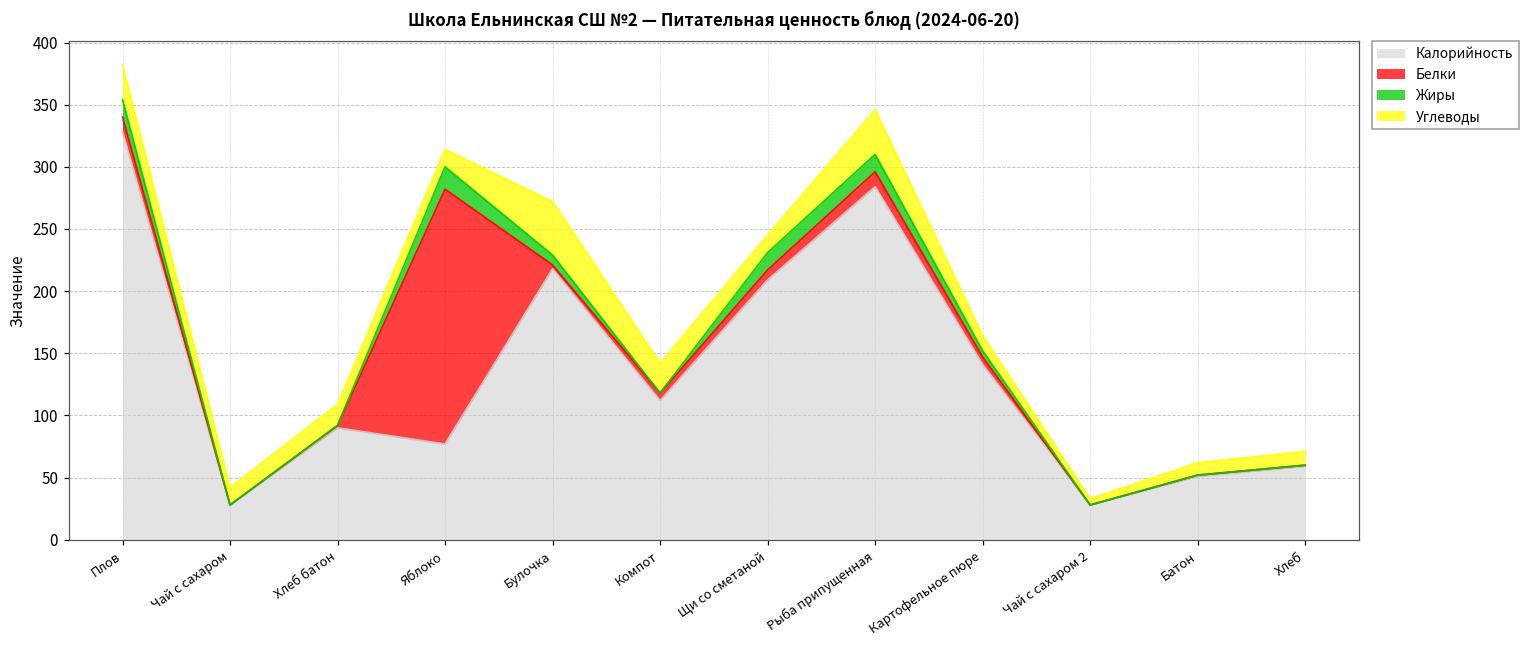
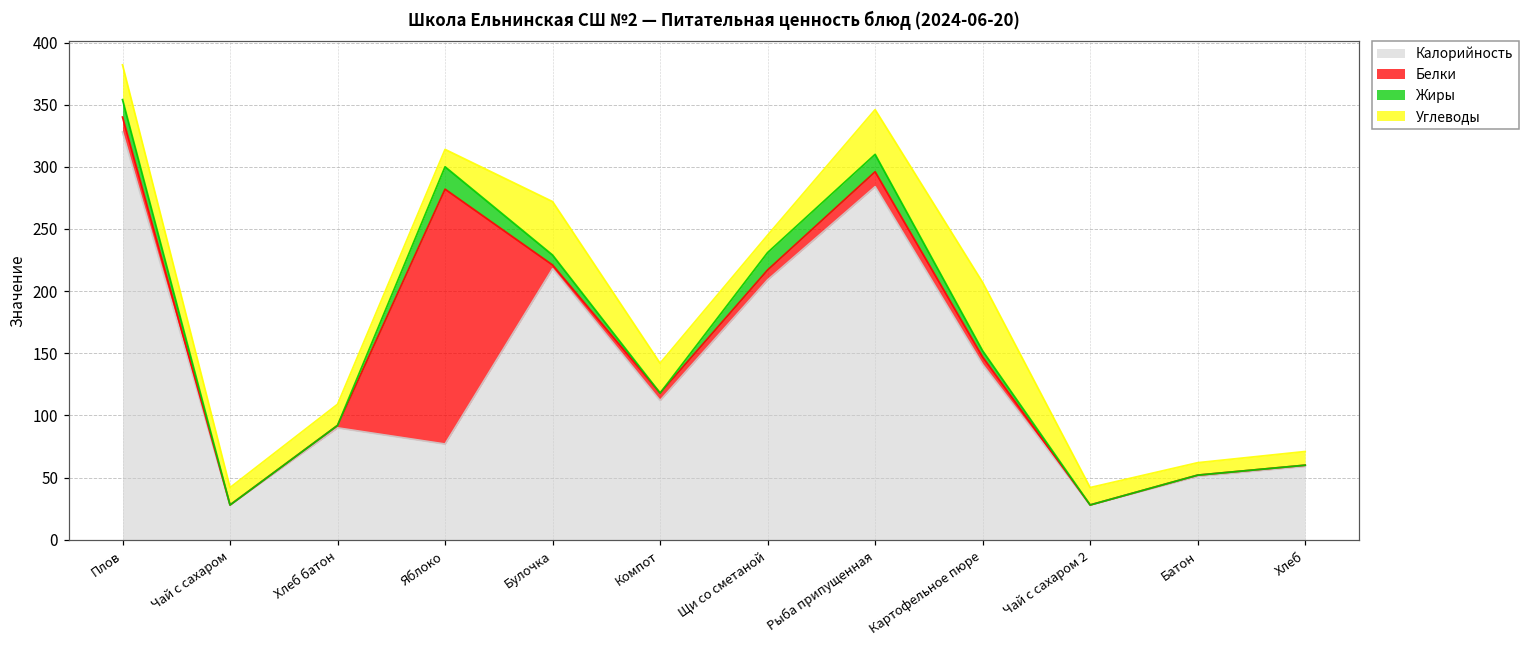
  {
    "Калорийность": {
      "Плов": 328,
      "Яблоко": 77,
      "Булочка": 218,
      "Компот": 112,
      "Щи со сметаной": 209,
      "Рыба припущенная": 284,
      "Картофельное пюре": 141
    },
    "Белки": {
      "Плов": 12,
      "Яблоко": 205,
      "Булочка": 3,
      "Щи со сметаной": 8,
      "Рыба припущенная": 12,
      "Картофельное пюре": 6
    },
    "Жиры": {
      "Плов": 14,
      "Яблоко": 18,
      "Булочка": 8,
      "Щи со сметаной": 14,
      "Рыба припущенная": 14,
      "Картофельное пюре": 5
    },
    "Углеводы": {
      "Плов": 28,
      "Чай с сахаром": 14,
      "Хлеб батон": 17,
      "Яблоко": 14,
      "Булочка": 43,
      "Компот": 24,
      "Щи со сметаной": 14,
      "Рыба припущенная": 36,
-     "Картофельное пюре": 12,
-     "Чай с сахаром 2": 5,
+     "Картофельное пюре": 55,
+     "Чай с сахаром 2": 14,
      "Батон": 10,
      "Хлеб": 11
    }
  }
